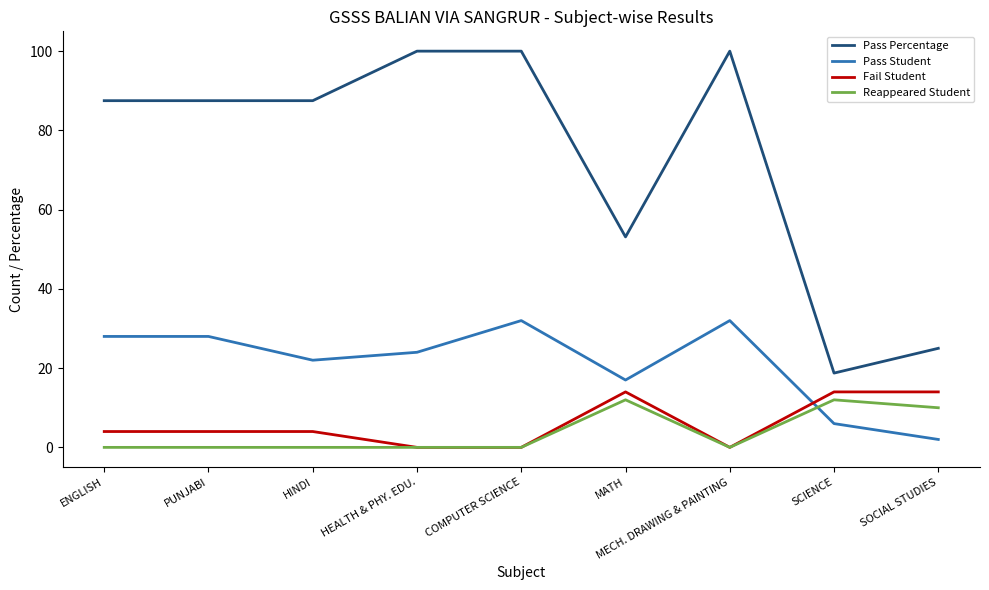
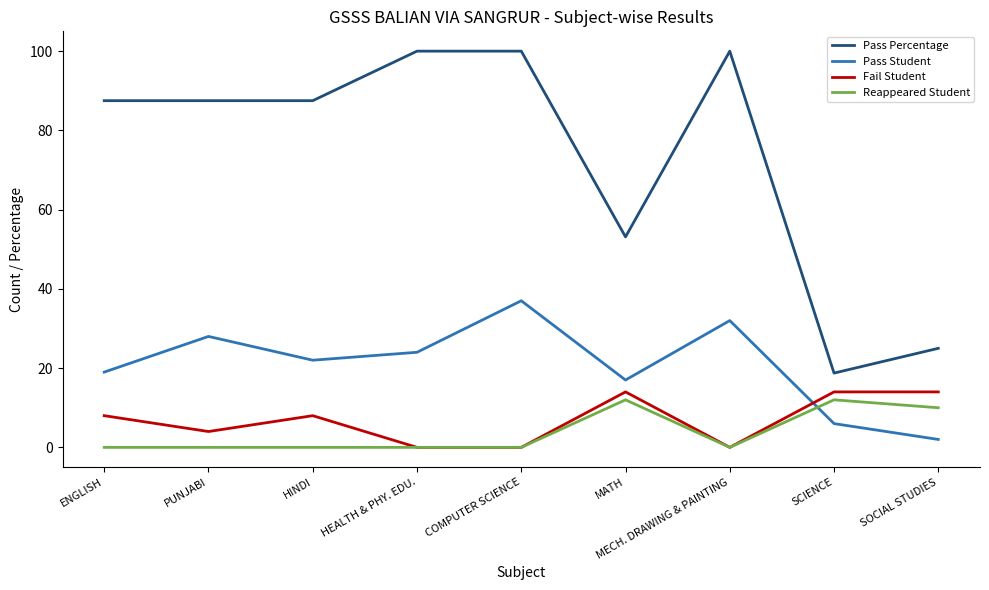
  {
    "Pass Percentage": {
      "ENGLISH": 88,
      "PUNJABI": 88,
      "HINDI": 88,
      "HEALTH & PHY. EDU.": 100,
      "COMPUTER SCIENCE": 100,
      "MATH": 53,
      "MECH. DRAWING & PAINTING": 100,
      "SCIENCE": 19,
      "SOCIAL STUDIES": 25
    },
    "Pass Student": {
-     "ENGLISH": 28,
+     "ENGLISH": 19,
      "PUNJABI": 28,
      "HINDI": 22,
      "HEALTH & PHY. EDU.": 24,
-     "COMPUTER SCIENCE": 32,
+     "COMPUTER SCIENCE": 37,
      "MATH": 17,
      "MECH. DRAWING & PAINTING": 32,
      "SCIENCE": 6,
      "SOCIAL STUDIES": 2
    },
    "Fail Student": {
-     "ENGLISH": 4,
+     "ENGLISH": 8,
      "PUNJABI": 4,
-     "HINDI": 4,
+     "HINDI": 8,
      "MATH": 14,
      "SCIENCE": 14,
      "SOCIAL STUDIES": 14
    },
    "Reappeared Student": {
      "ENGLISH": 0,
      "PUNJABI": 0,
      "HINDI": 0,
      "MATH": 12,
      "SCIENCE": 12,
      "SOCIAL STUDIES": 10
    }
  }
